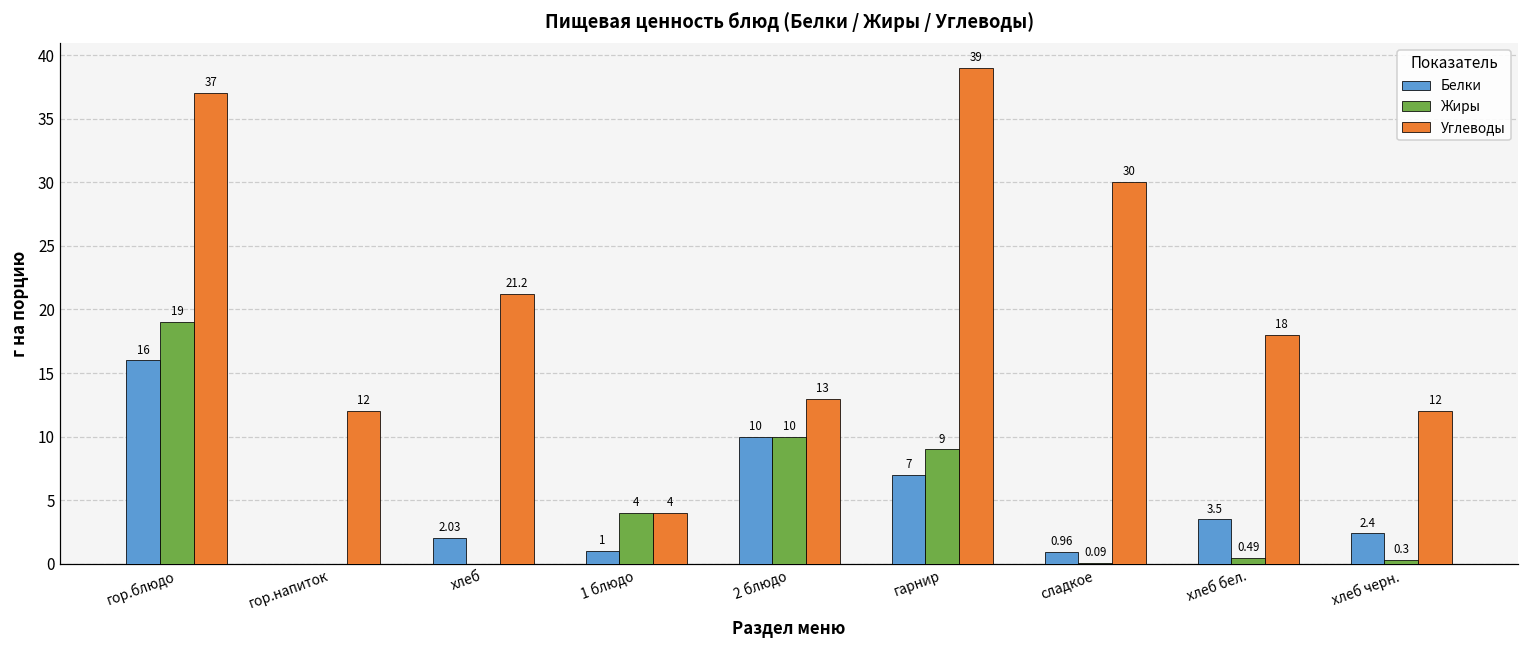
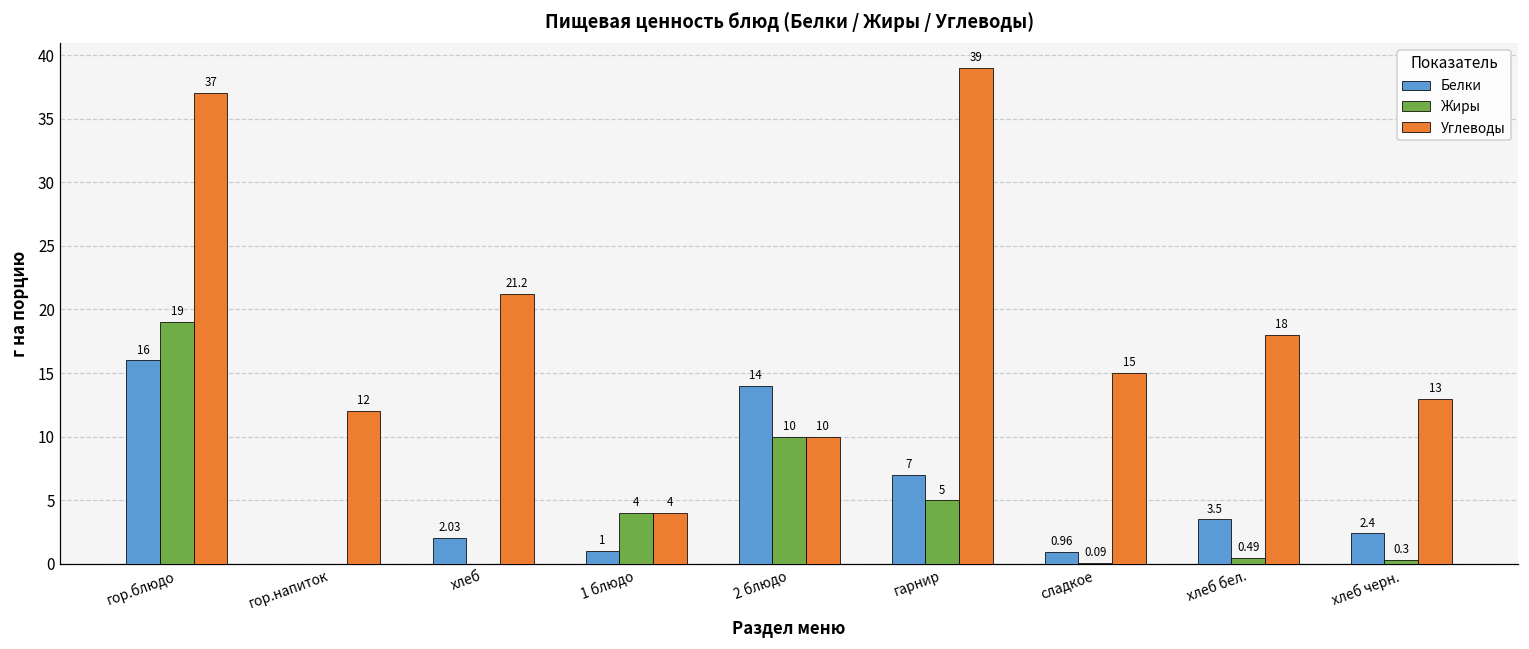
  {
    "Белки": {
      "гор.блюдо": 16,
      "хлеб": 2.03,
      "1 блюдо": 1,
-     "2 блюдо": 10,
+     "2 блюдо": 14,
      "гарнир": 7,
      "сладкое": 0.96,
      "хлеб бел.": 3.5,
      "хлеб черн.": 2.4
    },
    "Жиры": {
      "гор.блюдо": 19,
      "1 блюдо": 4,
      "2 блюдо": 10,
-     "гарнир": 9,
+     "гарнир": 5,
      "сладкое": 0.09,
      "хлеб бел.": 0.49,
      "хлеб черн.": 0.3
    },
    "Углеводы": {
      "гор.блюдо": 37,
      "гор.напиток": 12,
      "хлеб": 21.2,
      "1 блюдо": 4,
-     "2 блюдо": 13,
+     "2 блюдо": 10,
      "гарнир": 39,
-     "сладкое": 30,
+     "сладкое": 15,
      "хлеб бел.": 18,
-     "хлеб черн.": 12
+     "хлеб черн.": 13
    }
  }
